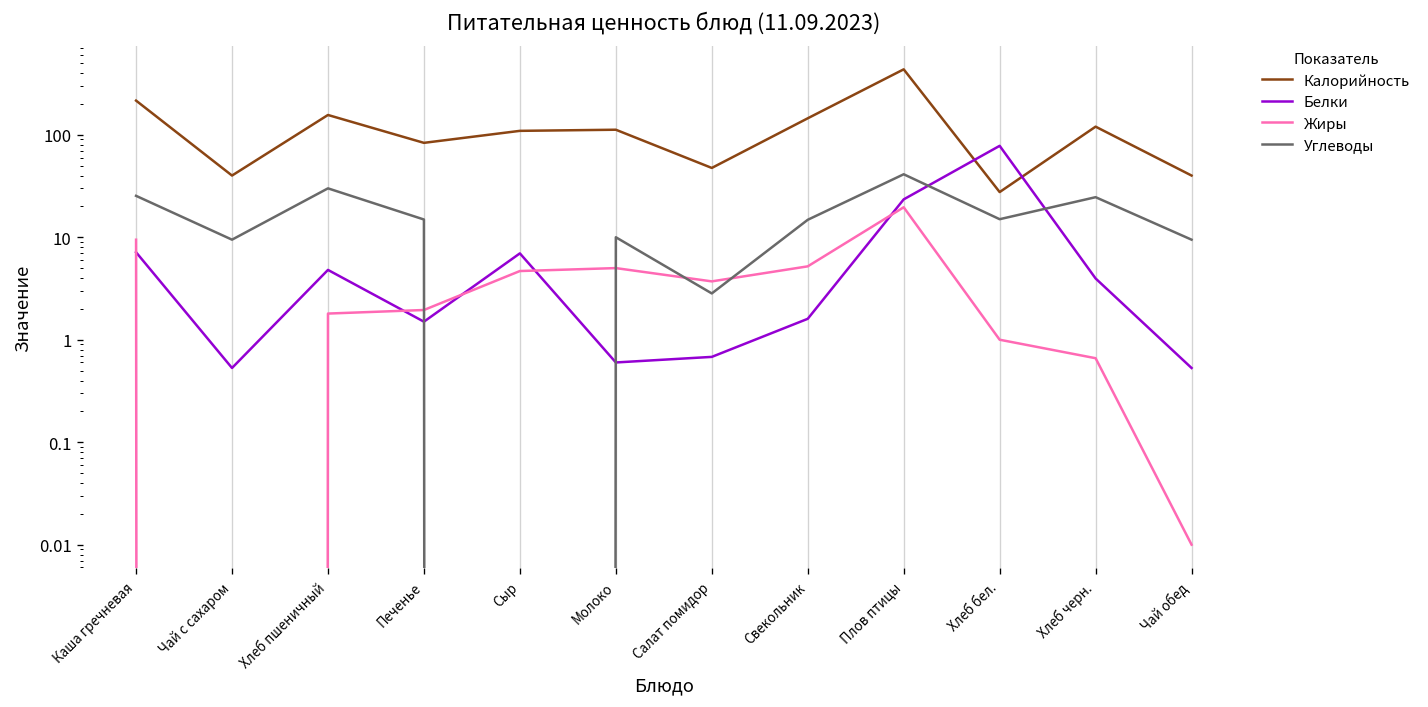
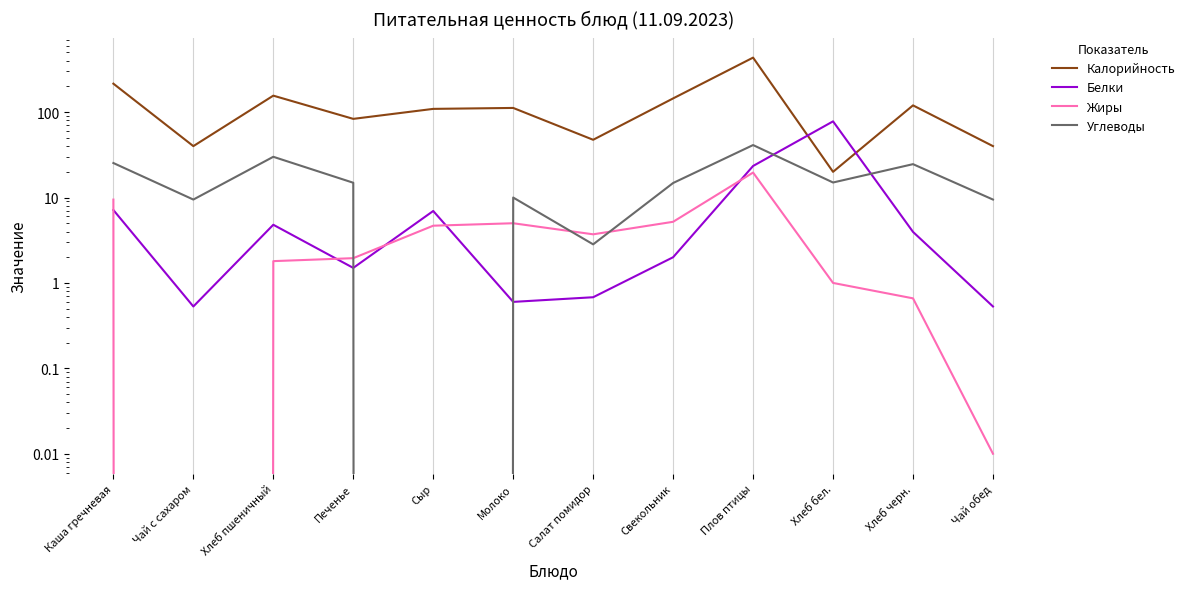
  {
    "Калорийность": {
      "Каша гречневая": 220,
      "Чай с сахаром": 40,
      "Хлеб пшеничный": 160,
      "Печенье": 80,
      "Сыр": 110,
      "Молоко": 110,
      "Салат помидор": 50,
      "Свекольник": 140,
      "Плов птицы": 400,
-     "Хлеб бел.": 28,
+     "Хлеб бел.": 20,
      "Хлеб черн.": 120,
      "Чай обед": 40
    },
    "Белки": {
      "Каша гречневая": 7,
      "Чай с сахаром": 0.5,
      "Хлеб пшеничный": 5,
      "Печенье": 1.5,
      "Сыр": 7,
      "Молоко": 0.6,
      "Салат помидор": 0.7,
-     "Свекольник": 1.6,
+     "Свекольник": 2.0,
      "Плов птицы": 23,
      "Хлеб бел.": 80,
      "Хлеб черн.": 4,
      "Чай обед": 0.5
    },
    "Жиры": {
      "Каша гречневая": 9,
      "Хлеб пшеничный": 1.8,
      "Печенье": 2.0,
      "Сыр": 5,
      "Молоко": 5,
      "Салат помидор": 4,
      "Свекольник": 5,
      "Плов птицы": 20,
      "Хлеб бел.": 1.0,
      "Хлеб черн.": 0.7,
      "Чай обед": 0.010
    },
    "Углеводы": {
      "Каша гречневая": 25,
      "Чай с сахаром": 9,
      "Хлеб пшеничный": 30,
      "Печенье": 15,
      "Молоко": 10,
      "Салат помидор": 2.8,
      "Свекольник": 15,
      "Плов птицы": 40,
      "Хлеб бел.": 15,
      "Хлеб черн.": 25,
      "Чай обед": 9
    }
  }
